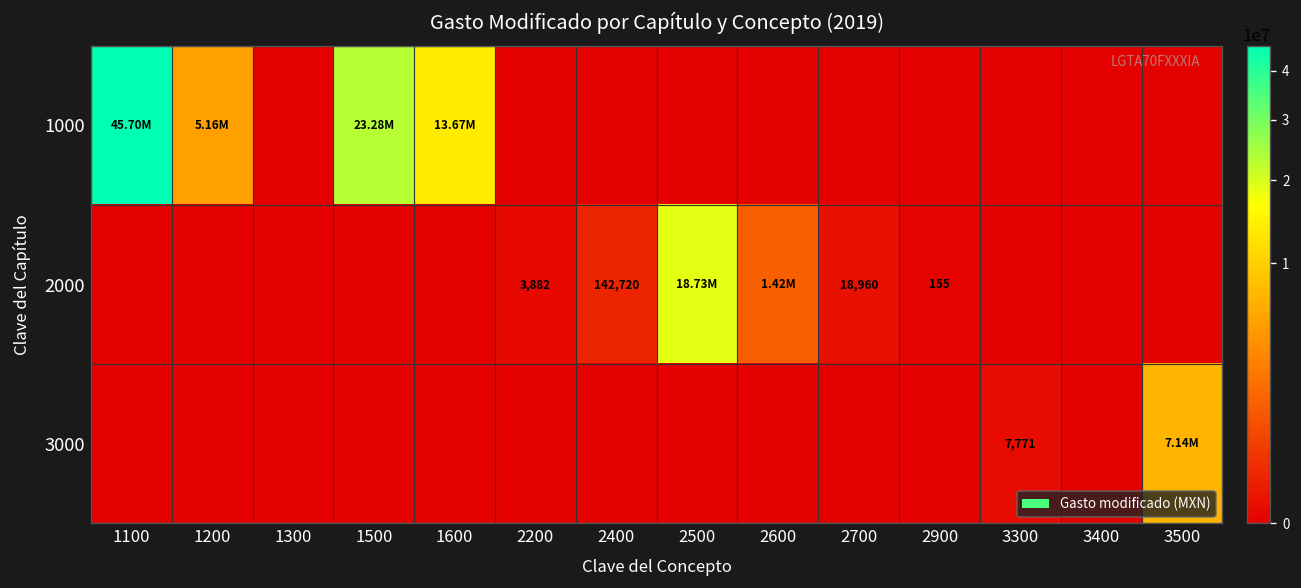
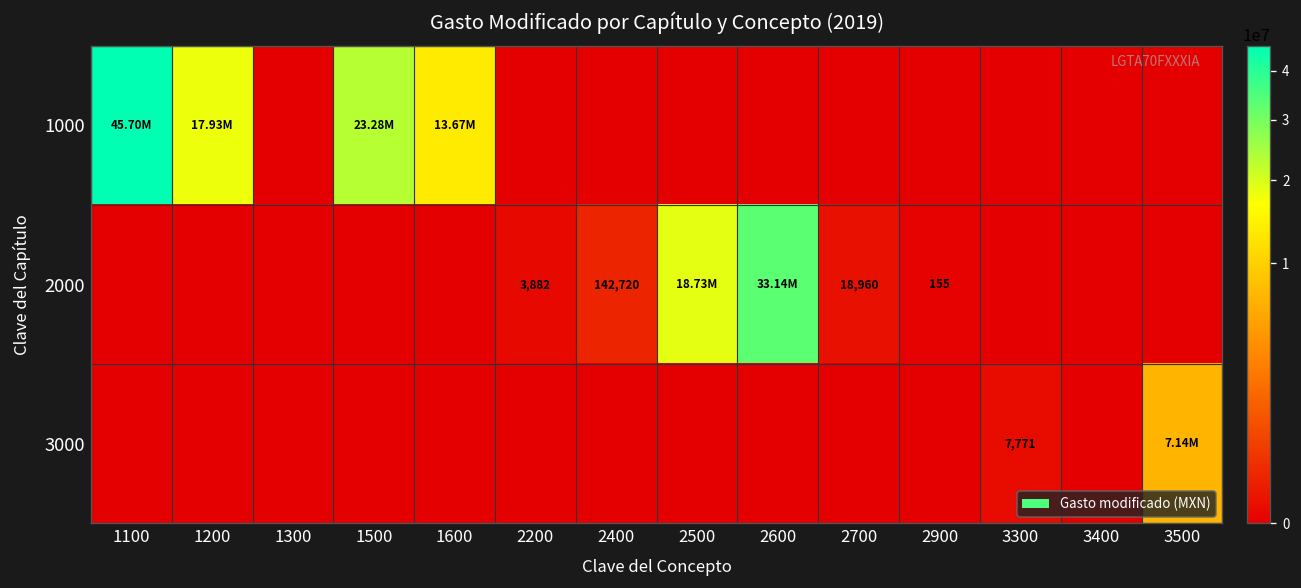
  {
    "1000": {
      "1100": "45.70M",
-     "1200": "5.16M",
+     "1200": "17.93M",
      "1500": "23.28M",
      "1600": "13.67M"
    },
    "2000": {
      "2200": "3,882",
      "2400": "142,720",
      "2500": "18.73M",
-     "2600": "1.42M",
+     "2600": "33.14M",
      "2700": "18,960",
      "2900": "155"
    },
    "3000": {
      "3300": "7,771",
      "3500": "7.14M"
    }
  }
